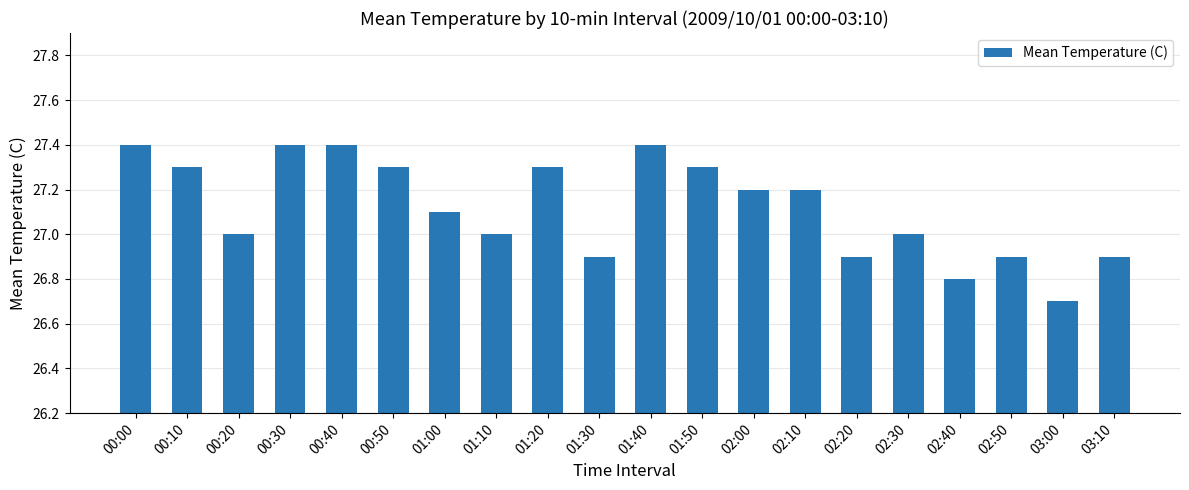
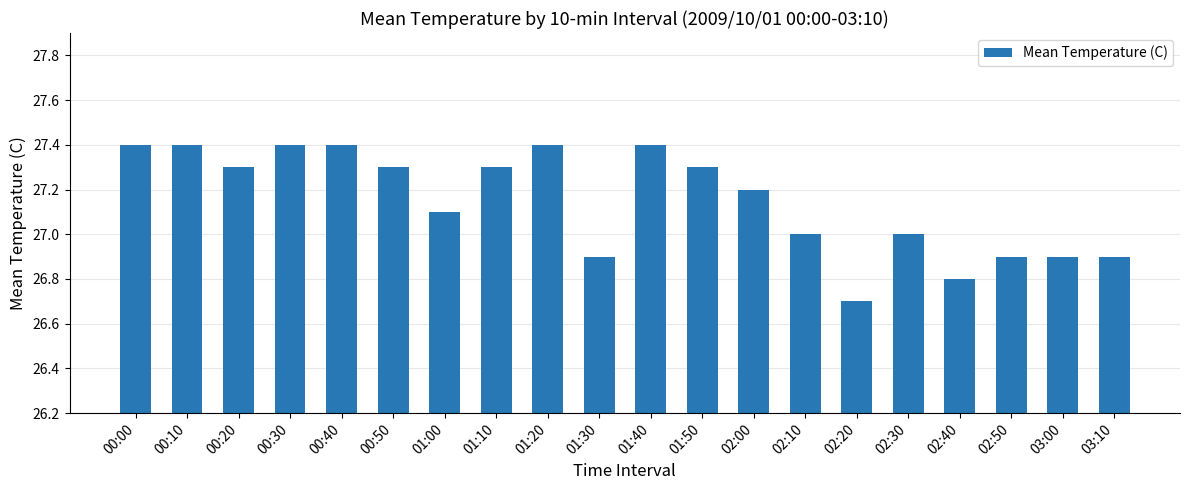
  {
    "00:00": 27.4,
-   "00:10": 27.3,
-   "00:20": 27.0,
+   "00:10": 27.4,
+   "00:20": 27.3,
    "00:30": 27.4,
    "00:40": 27.4,
    "00:50": 27.3,
    "01:00": 27.1,
-   "01:10": 27.0,
-   "01:20": 27.3,
+   "01:10": 27.3,
+   "01:20": 27.4,
    "01:30": 26.9,
    "01:40": 27.4,
    "01:50": 27.3,
    "02:00": 27.2,
-   "02:10": 27.2,
-   "02:20": 26.9,
+   "02:10": 27.0,
+   "02:20": 26.7,
    "02:30": 27.0,
    "02:40": 26.8,
    "02:50": 26.9,
-   "03:00": 26.7,
+   "03:00": 26.9,
    "03:10": 26.9
  }
